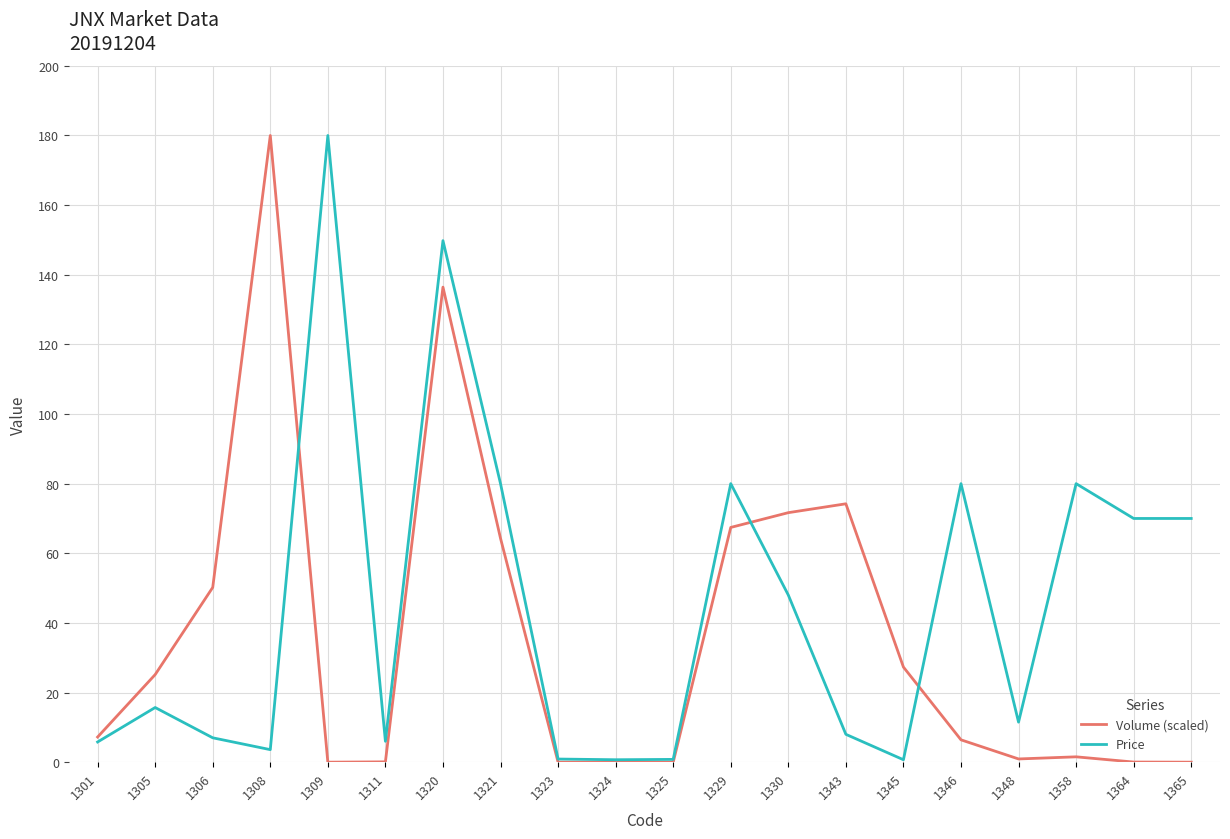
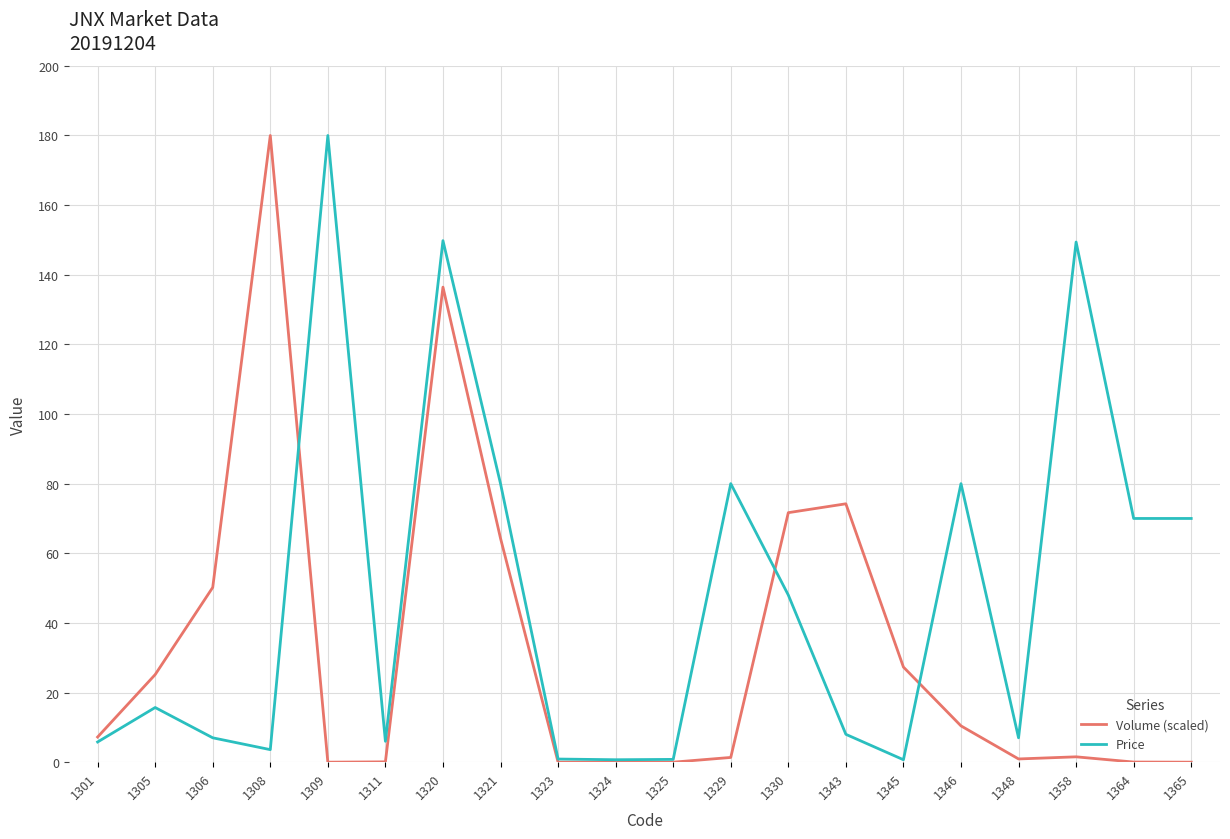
  {
    "Volume (scaled)": {
      "1301": 7,
      "1305": 25,
      "1306": 50,
      "1308": 180,
      "1309": 0,
      "1311": 0,
      "1320": 136,
      "1321": 64,
      "1323": 0,
      "1325": 0,
-     "1329": 67,
+     "1329": 1,
      "1330": 72,
      "1343": 74,
      "1345": 27,
-     "1346": 6,
+     "1346": 10,
      "1348": 1,
      "1358": 2,
      "1364": 0,
      "1365": 0
    },
    "Price": {
      "1301": 6,
      "1305": 16,
      "1306": 7,
      "1308": 4,
      "1309": 180,
      "1311": 6,
      "1320": 150,
      "1321": 80,
      "1323": 1,
      "1325": 1,
      "1329": 80,
      "1330": 48,
      "1343": 8,
      "1345": 1,
      "1346": 80,
-     "1348": 12,
-     "1358": 80,
+     "1348": 7,
+     "1358": 149,
      "1364": 70,
      "1365": 70
    }
  }
